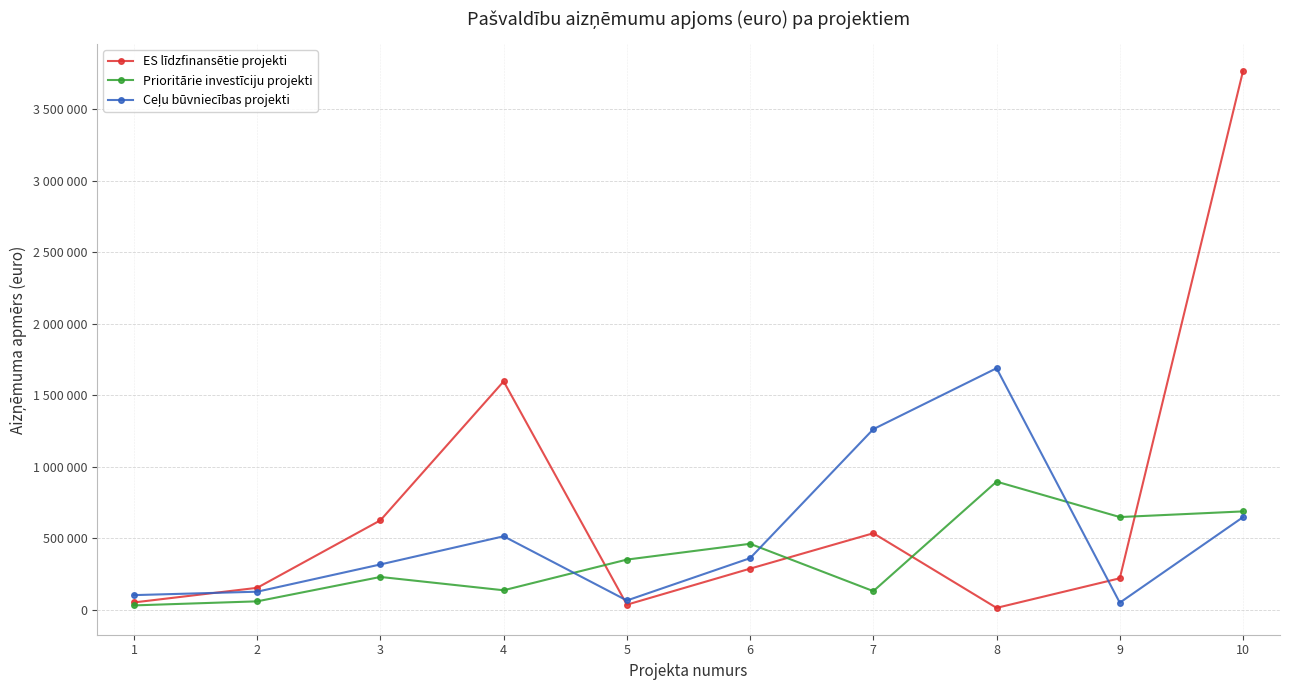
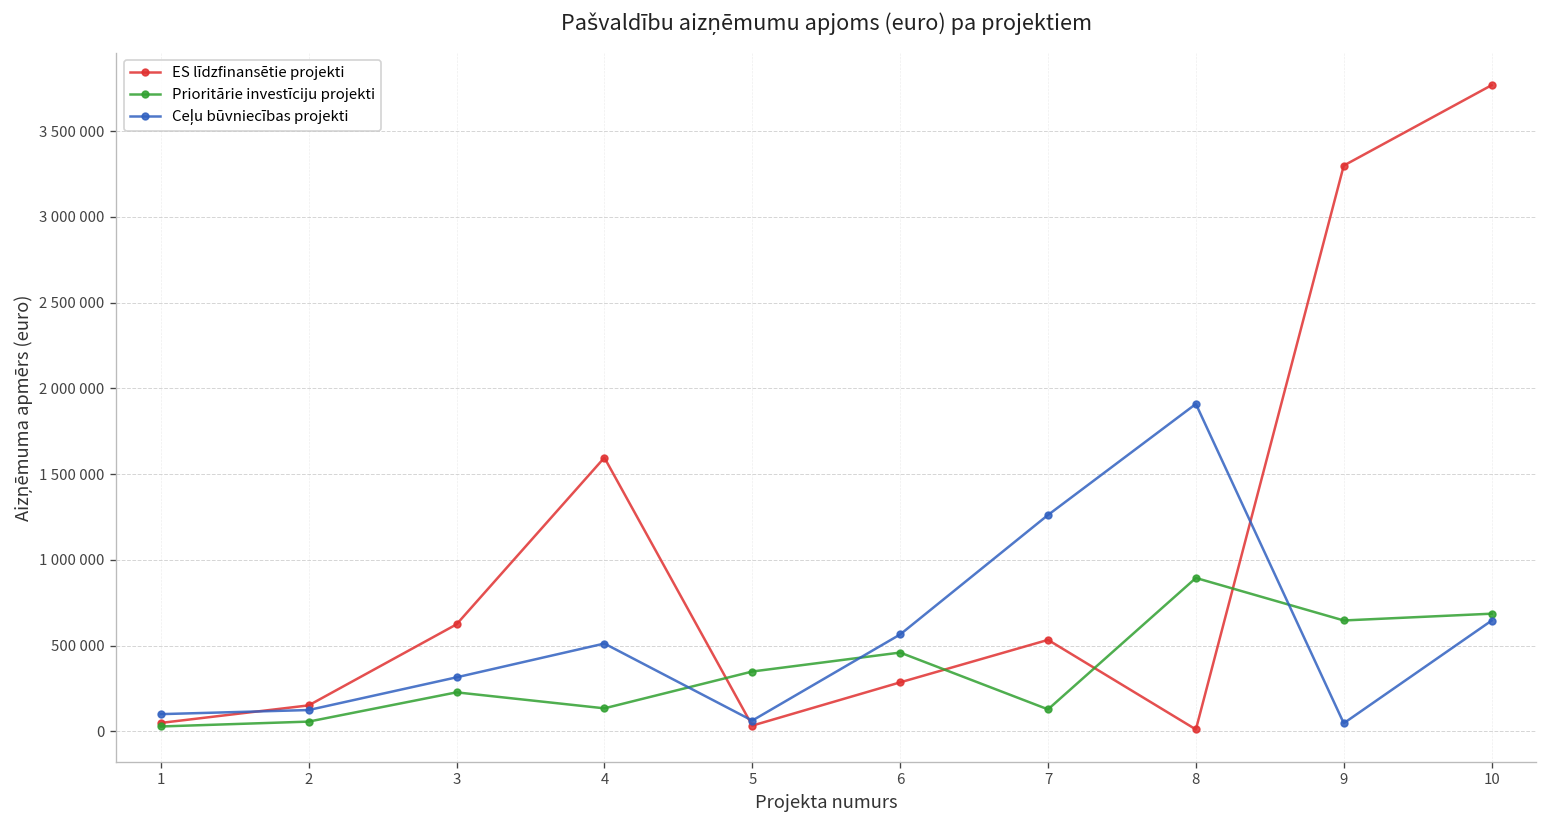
  {
    "ES līdzfinansētie projekti": {
      "1": 50000,
      "2": 150000,
      "3": 620000,
      "4": 1600000,
      "5": 30000,
      "6": 290000,
      "7": 530000,
      "8": 10000,
-     "9": 220000,
+     "9": 3300000,
      "10": 3770000
    },
    "Prioritārie investīciju projekti": {
      "1": 30000,
      "2": 60000,
      "3": 230000,
      "4": 140000,
      "5": 350000,
      "6": 460000,
      "7": 130000,
      "8": 900000,
      "9": 650000,
      "10": 690000
    },
    "Ceļu būvniecības projekti": {
      "1": 100000,
      "2": 130000,
      "3": 320000,
      "4": 510000,
      "5": 60000,
-     "6": 360000,
+     "6": 570000,
      "7": 1260000,
-     "8": 1690000,
+     "8": 1910000,
      "9": 50000,
      "10": 650000
    }
  }
